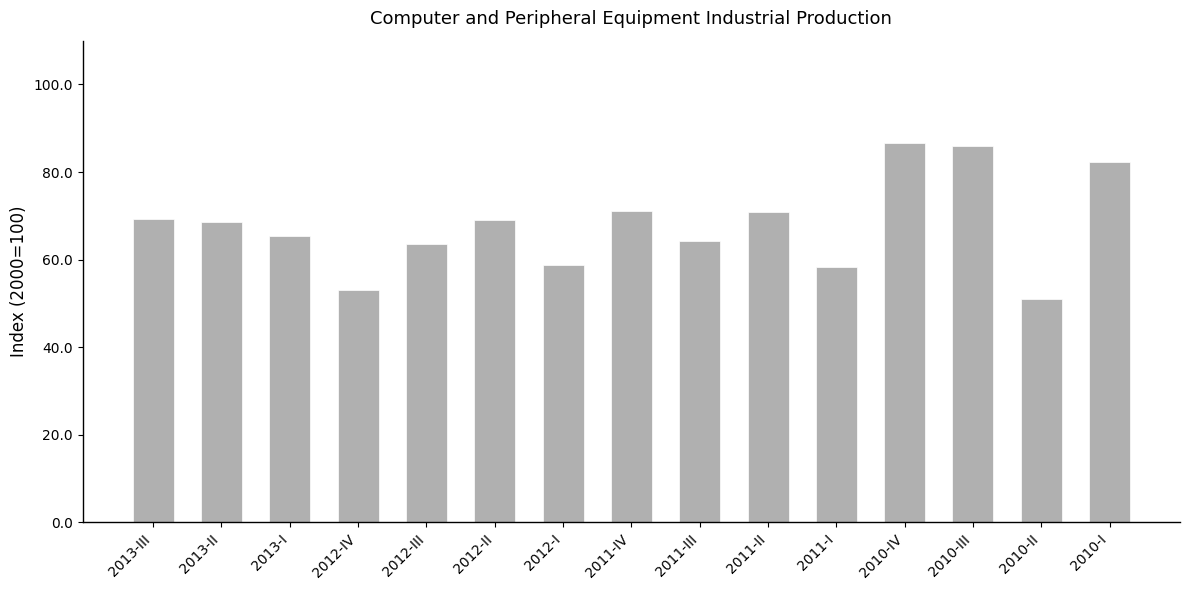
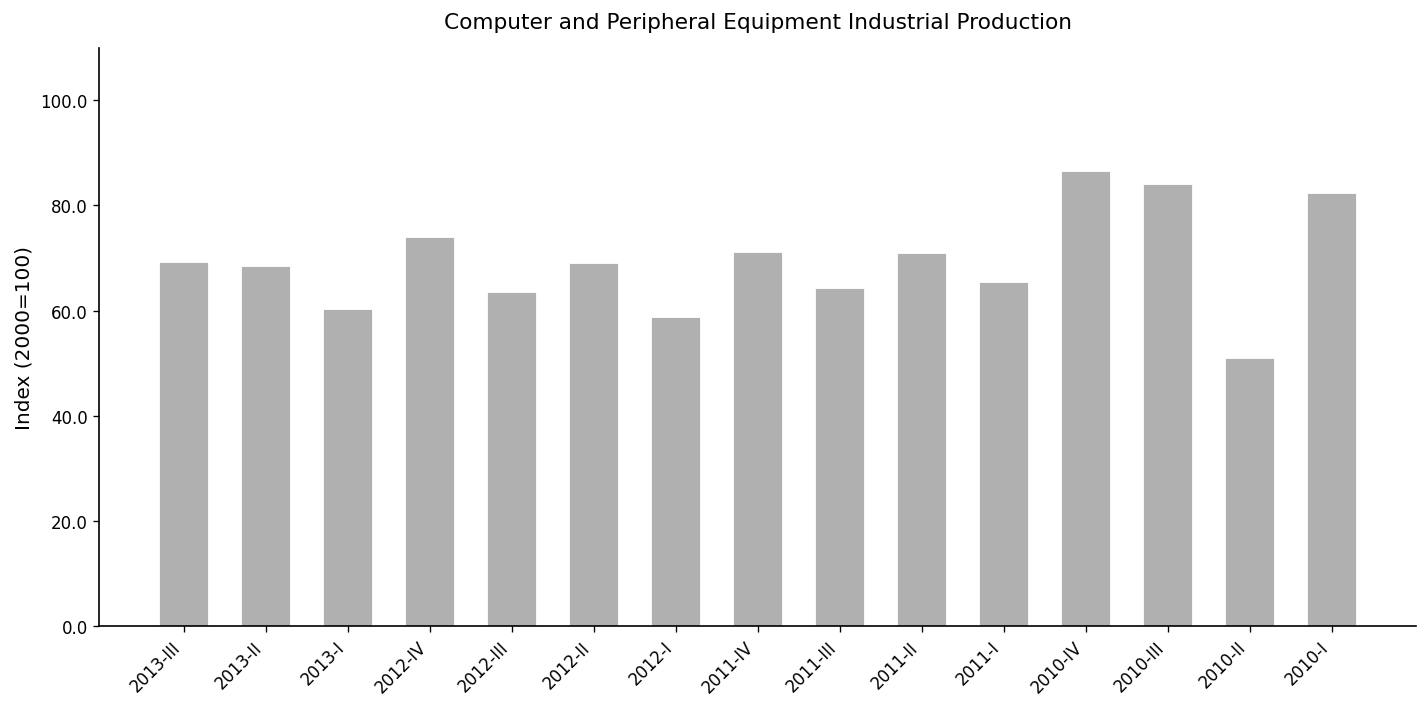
  {
    "2013-III": 69,
    "2013-II": 69,
-   "2013-I": 66,
-   "2012-IV": 53,
+   "2013-I": 60,
+   "2012-IV": 74,
    "2012-III": 63,
    "2012-II": 69,
    "2012-I": 59,
    "2011-IV": 71,
    "2011-III": 64,
    "2011-II": 71,
-   "2011-I": 58,
+   "2011-I": 65,
    "2010-IV": 87,
-   "2010-III": 86,
+   "2010-III": 84,
    "2010-II": 51,
    "2010-I": 82
  }
